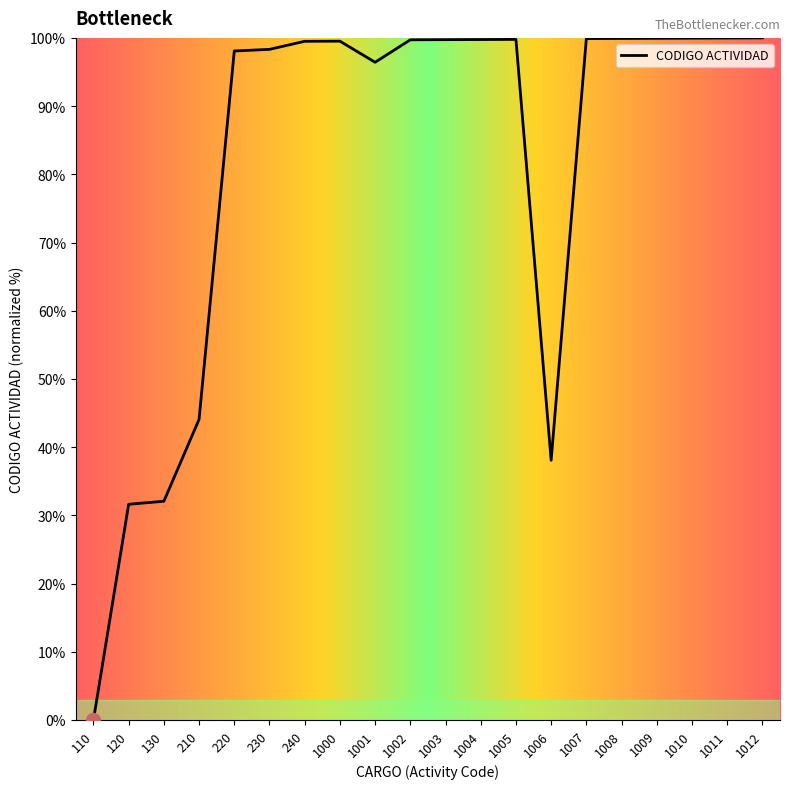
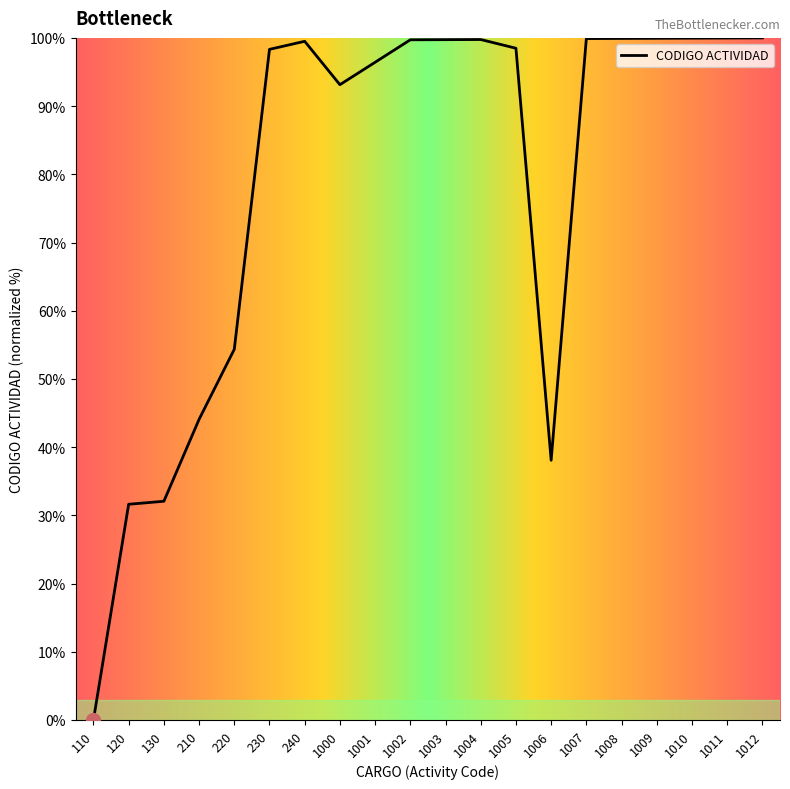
  {
    "CODIGO ACTIVIDAD": {
      "120": "32%",
      "130": "32%",
      "210": "44%",
-     "220": "98%",
+     "220": "54%",
      "230": "98%",
      "240": "99%",
-     "1000": "100%",
+     "1000": "93%",
      "1001": "96%",
      "1002": "100%",
      "1003": "100%",
      "1004": "100%",
-     "1005": "100%",
+     "1005": "98%",
      "1006": "38%",
      "1007": "100%",
      "1008": "100%",
      "1009": "100%",
      "1010": "100%",
      "1011": "100%",
      "1012": "100%"
    }
  }
